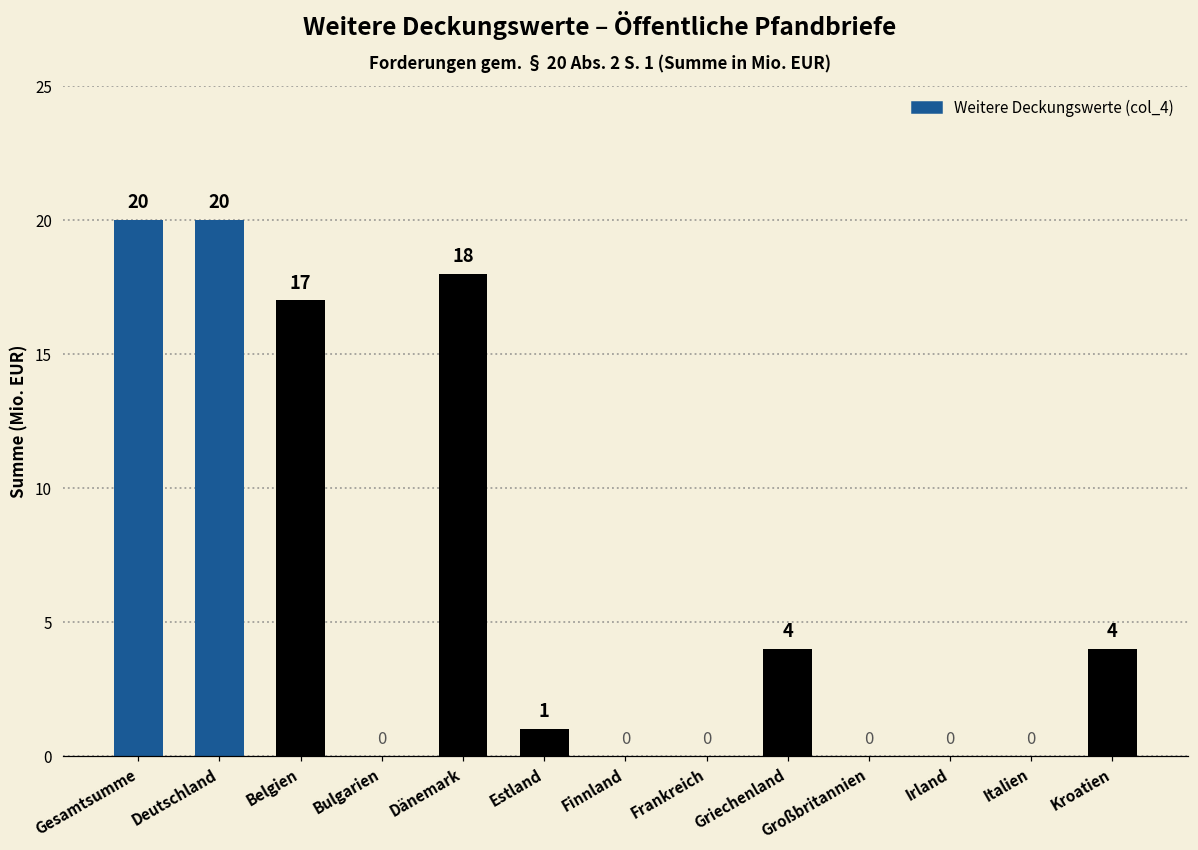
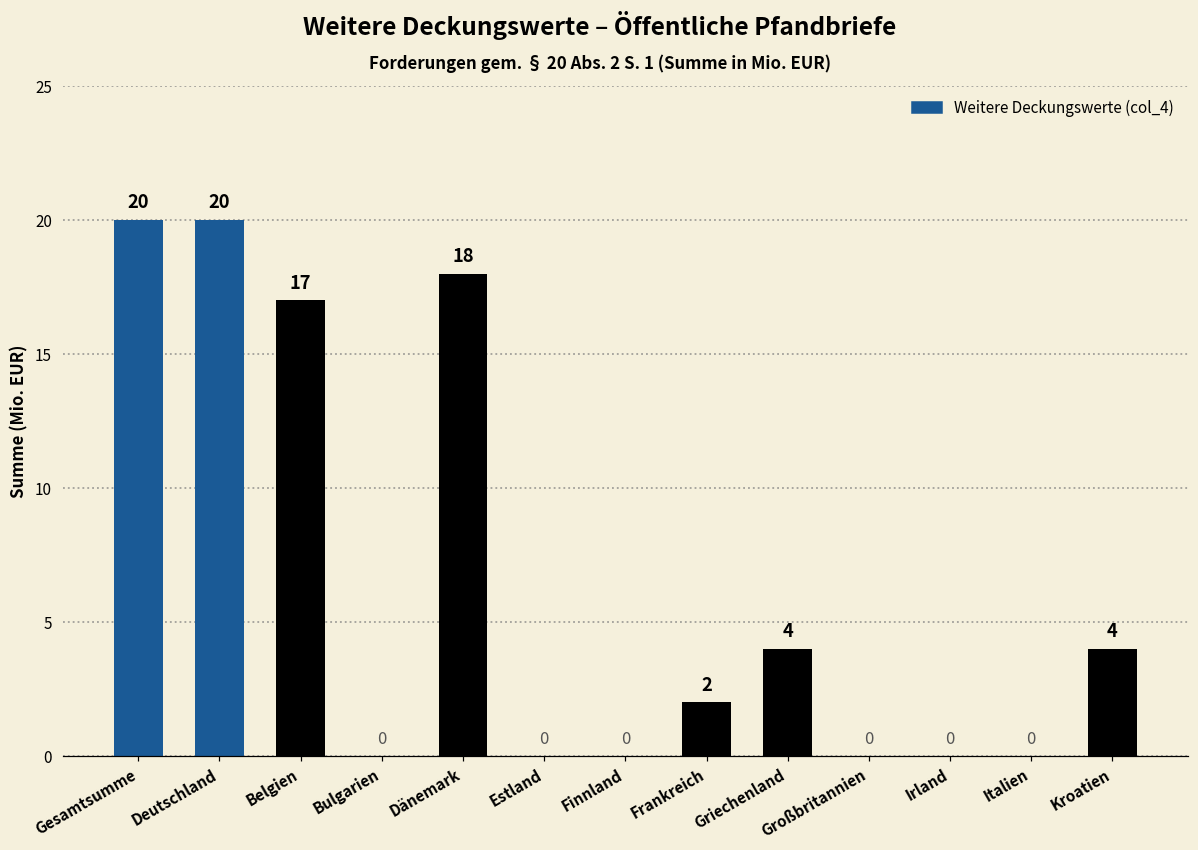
  {
    "Gesamtsumme": 20,
    "Deutschland": 20,
    "Belgien": 17,
    "Bulgarien": 0,
    "Dänemark": 18,
-   "Estland": 1,
+   "Estland": 0,
    "Finnland": 0,
-   "Frankreich": 0,
+   "Frankreich": 2,
    "Griechenland": 4,
    "Großbritannien": 0,
    "Irland": 0,
    "Italien": 0,
    "Kroatien": 4
  }
